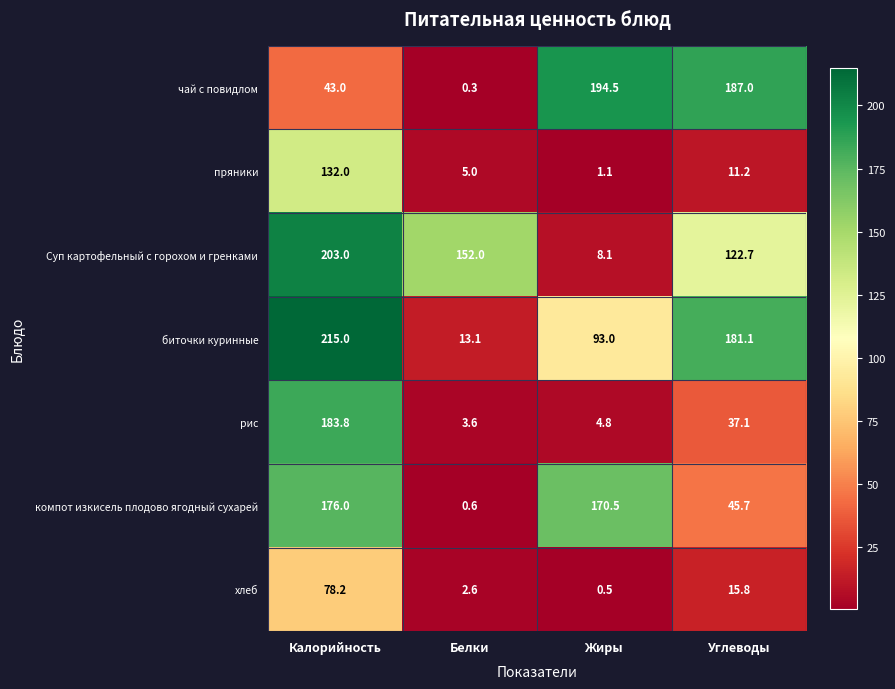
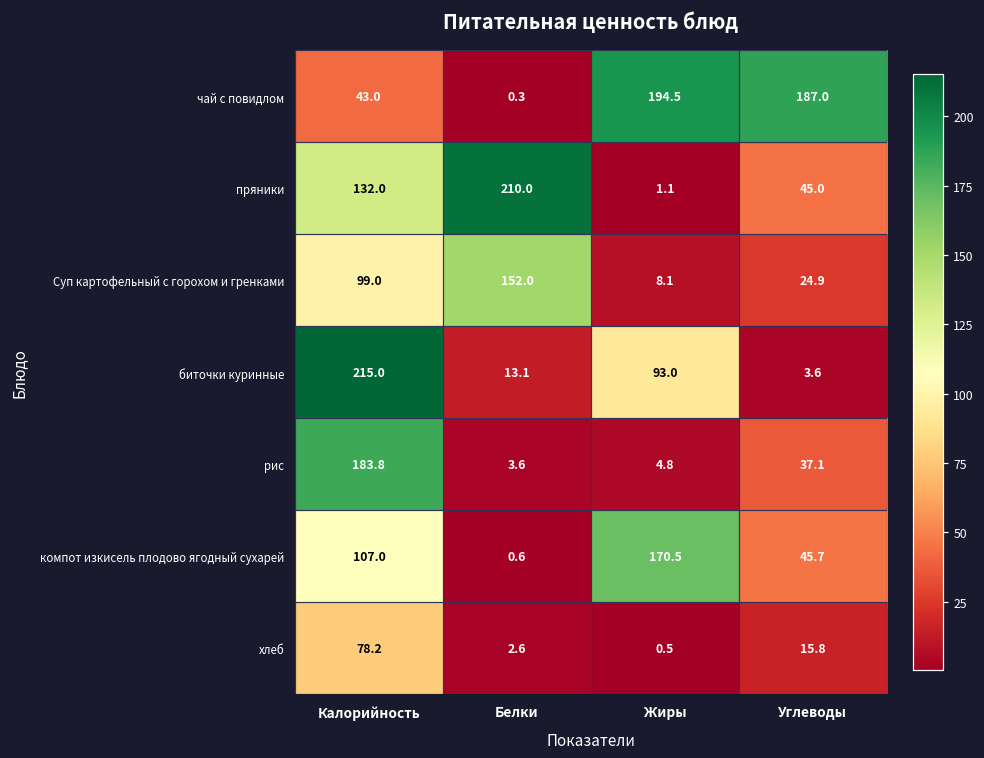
  {
    "чай с повидлом": {
      "Калорийность": 43.0,
      "Белки": 0.3,
      "Жиры": 194.5,
      "Углеводы": 187.0
    },
    "пряники": {
      "Калорийность": 132.0,
-     "Белки": 5.0,
+     "Белки": 210.0,
      "Жиры": 1.1,
-     "Углеводы": 11.2
+     "Углеводы": 45.0
    },
    "Суп картофельный с горохом и гренками": {
-     "Калорийность": 203.0,
+     "Калорийность": 99.0,
      "Белки": 152.0,
      "Жиры": 8.1,
-     "Углеводы": 122.7
+     "Углеводы": 24.9
    },
    "биточки куринные": {
      "Калорийность": 215.0,
      "Белки": 13.1,
      "Жиры": 93.0,
-     "Углеводы": 181.1
+     "Углеводы": 3.6
    },
    "рис": {
      "Калорийность": 183.8,
      "Белки": 3.6,
      "Жиры": 4.8,
      "Углеводы": 37.1
    },
    "компот изкисель плодово ягодный сухарей": {
-     "Калорийность": 176.0,
+     "Калорийность": 107.0,
      "Белки": 0.6,
      "Жиры": 170.5,
      "Углеводы": 45.7
    },
    "хлеб": {
      "Калорийность": 78.2,
      "Белки": 2.6,
      "Жиры": 0.5,
      "Углеводы": 15.8
    }
  }
